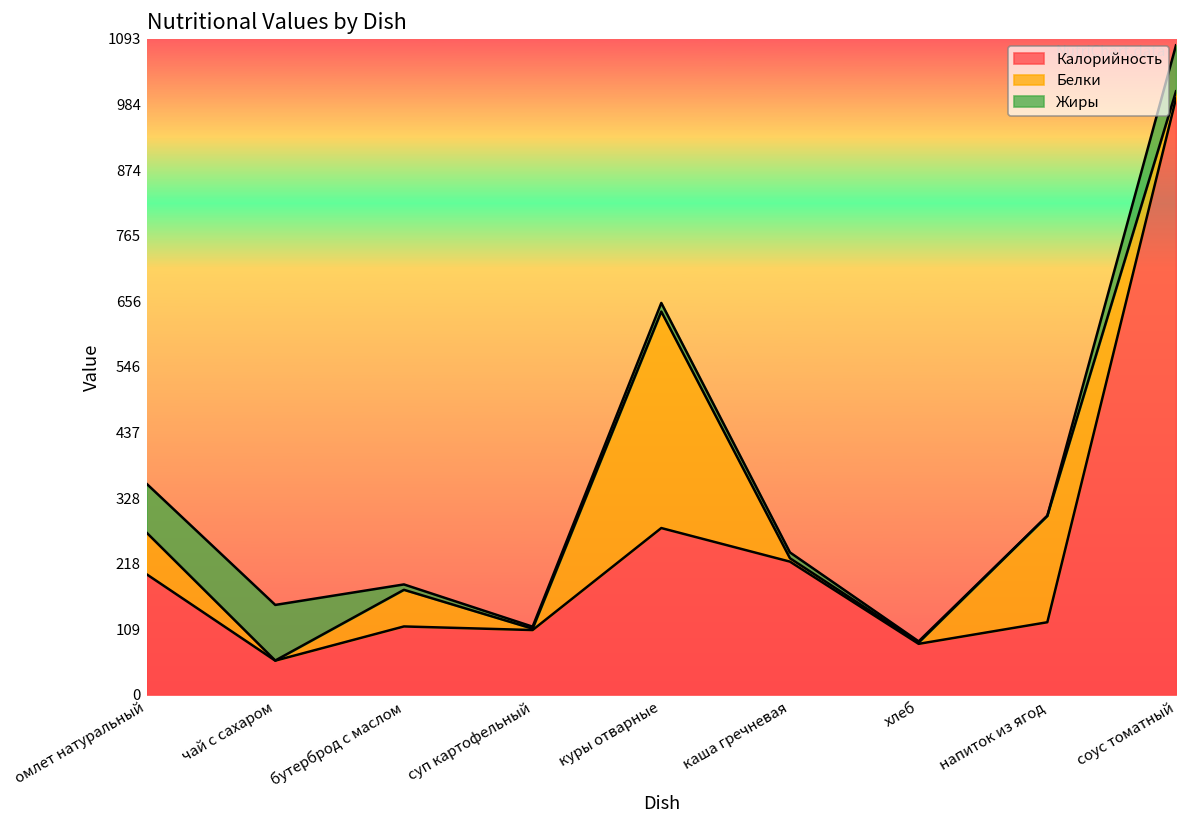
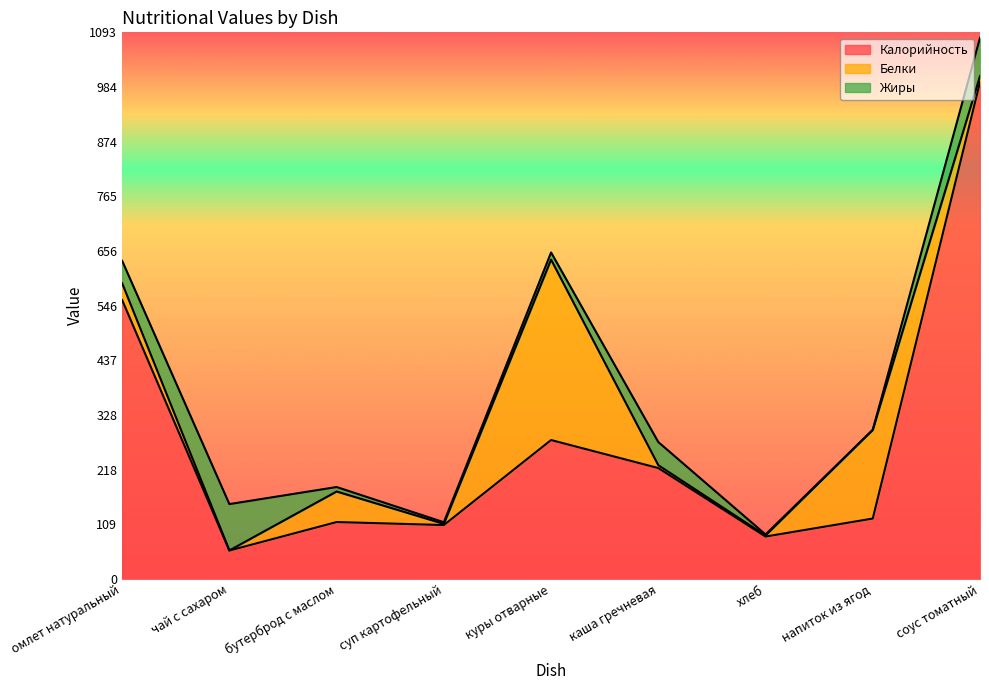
  {
    "Калорийность": {
-     "омлет натуральный": 200,
+     "омлет натуральный": 560,
      "бутерброд с маслом": 110,
      "куры отварные": 280,
      "каша гречневая": 220,
      "напиток из ягод": 120,
      "соус томатный": 990
    },
    "Белки": {
-     "омлет натуральный": 70,
+     "омлет натуральный": 30,
      "бутерброд с маслом": 60,
      "куры отварные": 360,
      "каша гречневая": 10,
      "соус томатный": 10
    },
    "Жиры": {
-     "омлет натуральный": 80,
+     "омлет натуральный": 40,
      "чай с сахаром": 90,
      "бутерброд с маслом": 10,
      "куры отварные": 10,
-     "каша гречневая": 10,
+     "каша гречневая": 50,
      "соус томатный": 80
    }
  }
